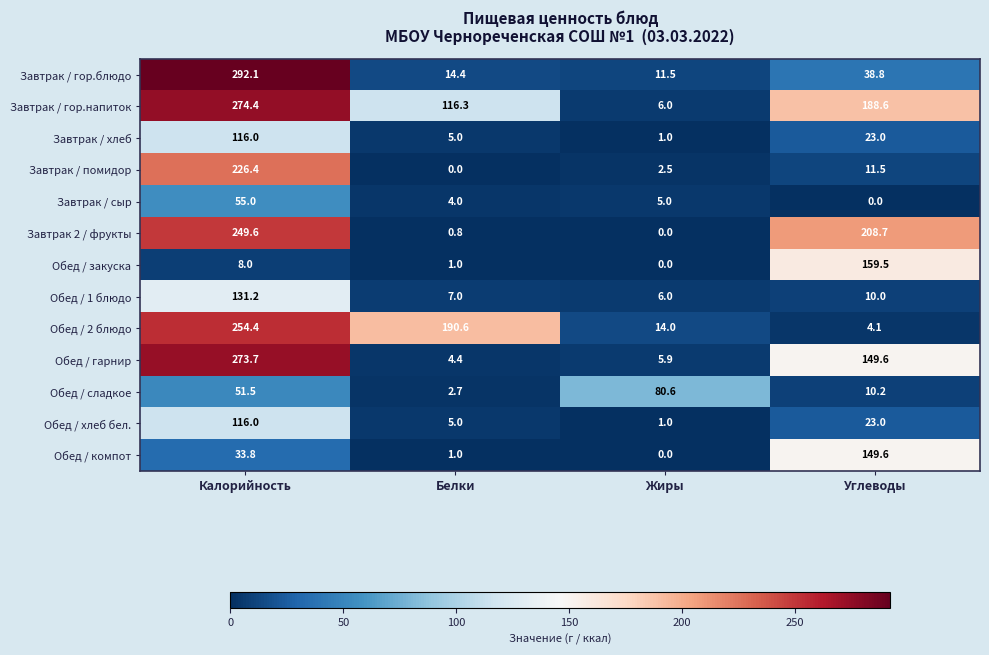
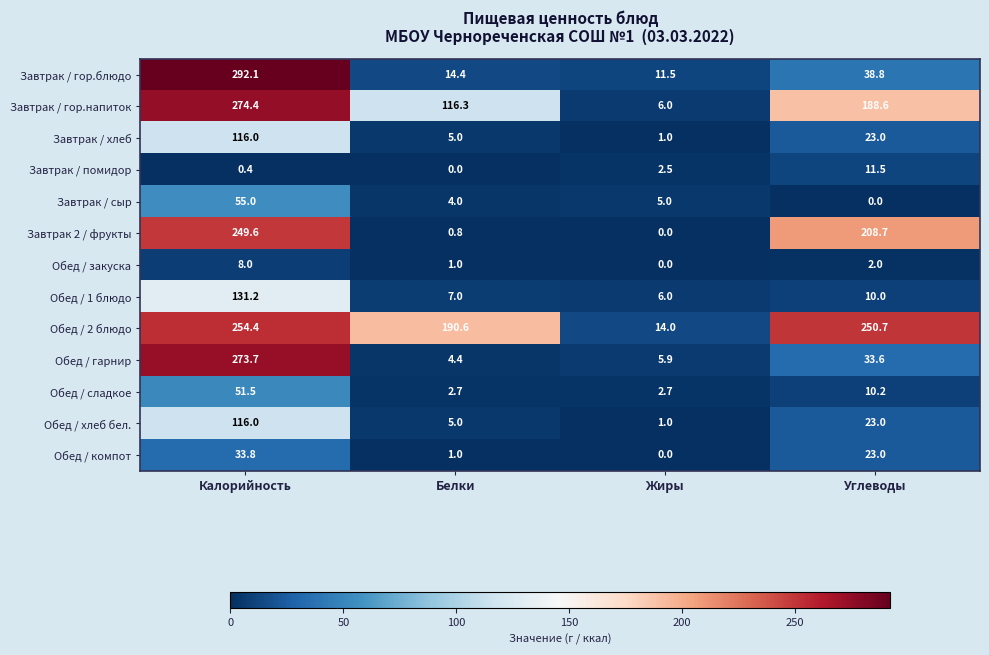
  {
    "Завтрак / гор.блюдо": {
      "Калорийность": 292.1,
      "Белки": 14.4,
      "Жиры": 11.5,
      "Углеводы": 38.8
    },
    "Завтрак / гор.напиток": {
      "Калорийность": 274.4,
      "Белки": 116.3,
      "Жиры": 6.0,
      "Углеводы": 188.6
    },
    "Завтрак / хлеб": {
      "Калорийность": 116.0,
      "Белки": 5.0,
      "Жиры": 1.0,
      "Углеводы": 23.0
    },
    "Завтрак / помидор": {
-     "Калорийность": 226.4,
+     "Калорийность": 0.4,
      "Белки": 0.0,
      "Жиры": 2.5,
      "Углеводы": 11.5
    },
    "Завтрак / сыр": {
      "Калорийность": 55.0,
      "Белки": 4.0,
      "Жиры": 5.0,
      "Углеводы": 0.0
    },
    "Завтрак 2 / фрукты": {
      "Калорийность": 249.6,
      "Белки": 0.8,
      "Жиры": 0.0,
      "Углеводы": 208.7
    },
    "Обед / закуска": {
      "Калорийность": 8.0,
      "Белки": 1.0,
      "Жиры": 0.0,
-     "Углеводы": 159.5
+     "Углеводы": 2.0
    },
    "Обед / 1 блюдо": {
      "Калорийность": 131.2,
      "Белки": 7.0,
      "Жиры": 6.0,
      "Углеводы": 10.0
    },
    "Обед / 2 блюдо": {
      "Калорийность": 254.4,
      "Белки": 190.6,
      "Жиры": 14.0,
-     "Углеводы": 4.1
+     "Углеводы": 250.7
    },
    "Обед / гарнир": {
      "Калорийность": 273.7,
      "Белки": 4.4,
      "Жиры": 5.9,
-     "Углеводы": 149.6
+     "Углеводы": 33.6
    },
    "Обед / сладкое": {
      "Калорийность": 51.5,
      "Белки": 2.7,
-     "Жиры": 80.6,
+     "Жиры": 2.7,
      "Углеводы": 10.2
    },
    "Обед / хлеб бел.": {
      "Калорийность": 116.0,
      "Белки": 5.0,
      "Жиры": 1.0,
      "Углеводы": 23.0
    },
    "Обед / компот": {
      "Калорийность": 33.8,
      "Белки": 1.0,
      "Жиры": 0.0,
-     "Углеводы": 149.6
+     "Углеводы": 23.0
    }
  }
